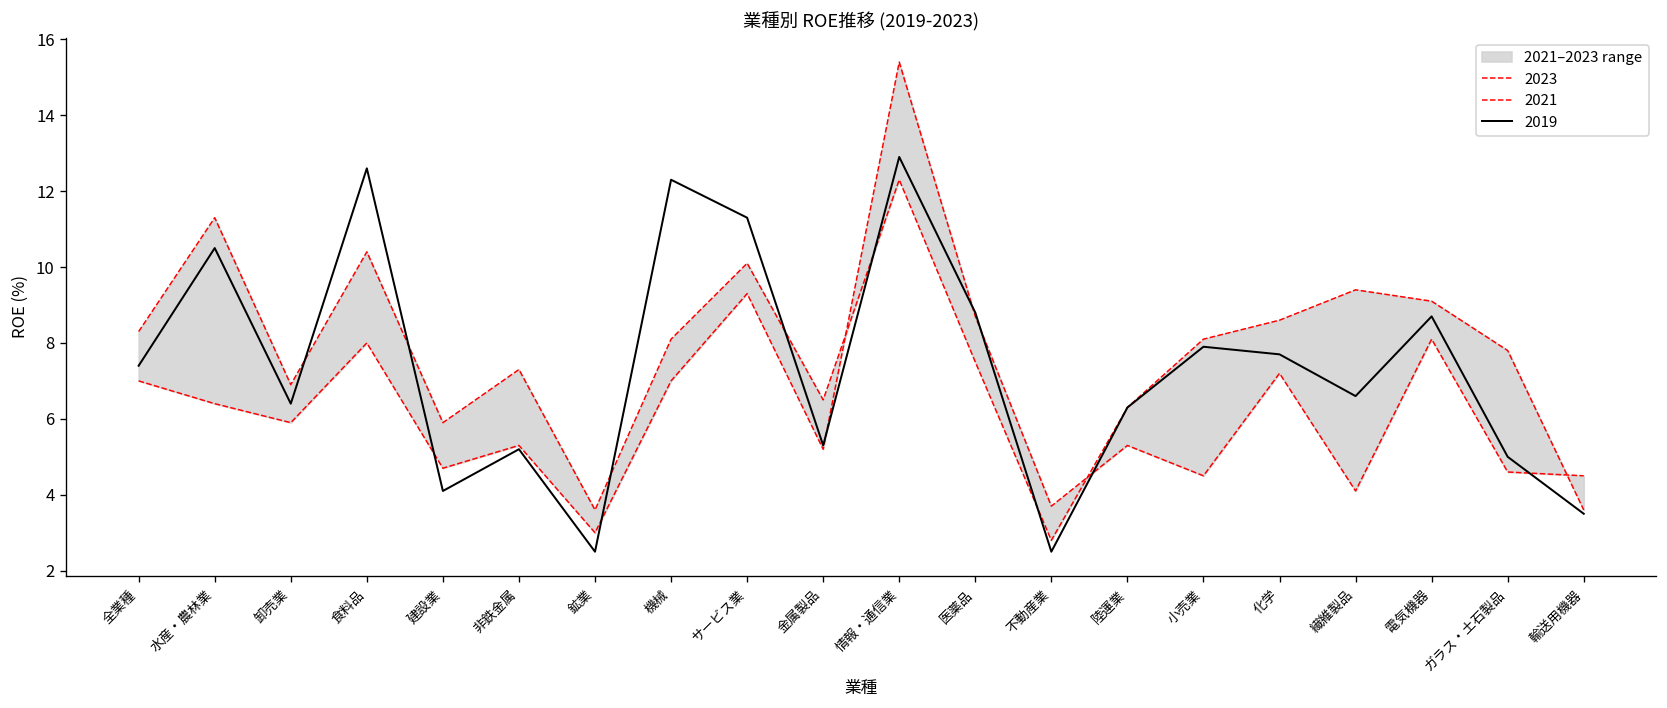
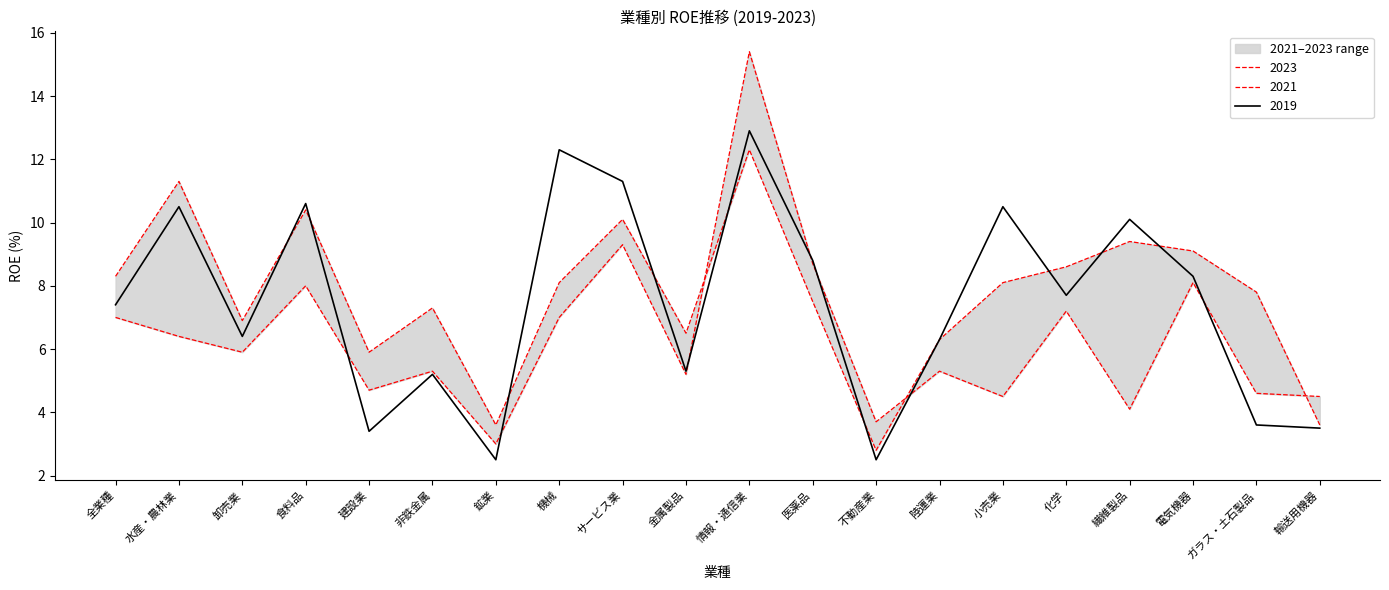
  {
    "2019": {
      "全業種": 7.4,
      "水産・農林業": 10.5,
      "卸売業": 6.4,
-     "食料品": 12.6,
-     "建設業": 4.1,
+     "食料品": 10.6,
+     "建設業": 3.4,
      "非鉄金属": 5.2,
      "鉱業": 2.5,
      "機械": 12.3,
      "サービス業": 11.3,
      "金属製品": 5.3,
      "情報・通信業": 12.9,
      "医薬品": 8.8,
      "不動産業": 2.5,
-     "小売業": 7.9,
+     "小売業": 10.5,
      "化学": 7.7,
-     "繊維製品": 6.6,
-     "電気機器": 8.7,
-     "ガラス・土石製品": 5.0,
+     "繊維製品": 10.1,
+     "電気機器": 8.3,
+     "ガラス・土石製品": 3.6,
      "輸送用機器": 3.5
    }
  }
